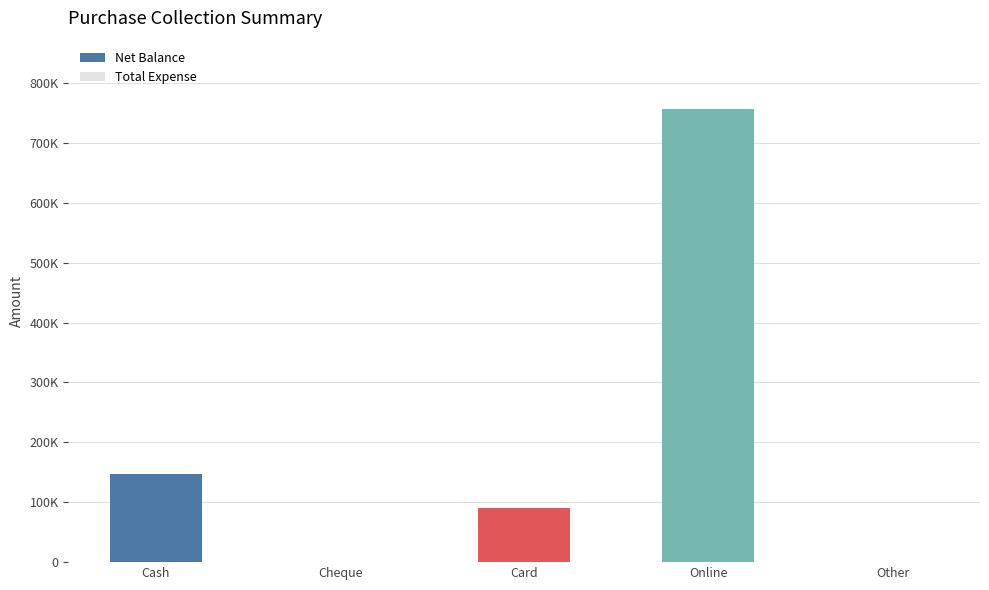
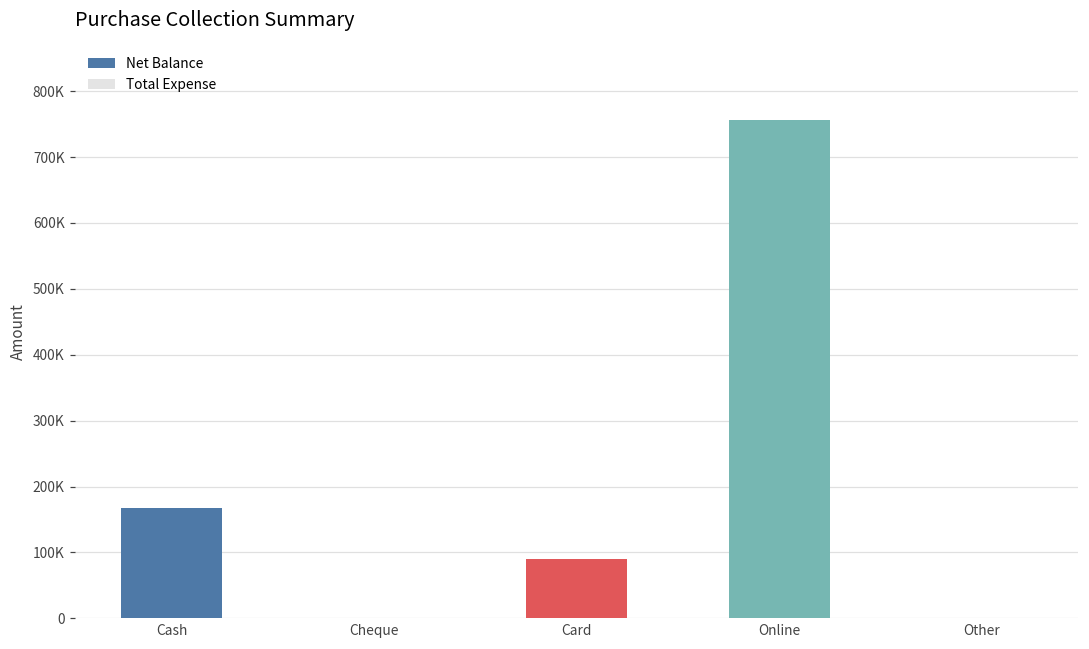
  {
    "Net Balance": {
-     "Cash": 150000,
+     "Cash": 170000,
      "Cheque": 0,
      "Card": 90000,
      "Online": 760000,
      "Other": 0
    },
    "Total Expense": {
      "Cash": 0,
      "Cheque": 0,
      "Card": 0,
      "Online": 0,
      "Other": 0
    }
  }
